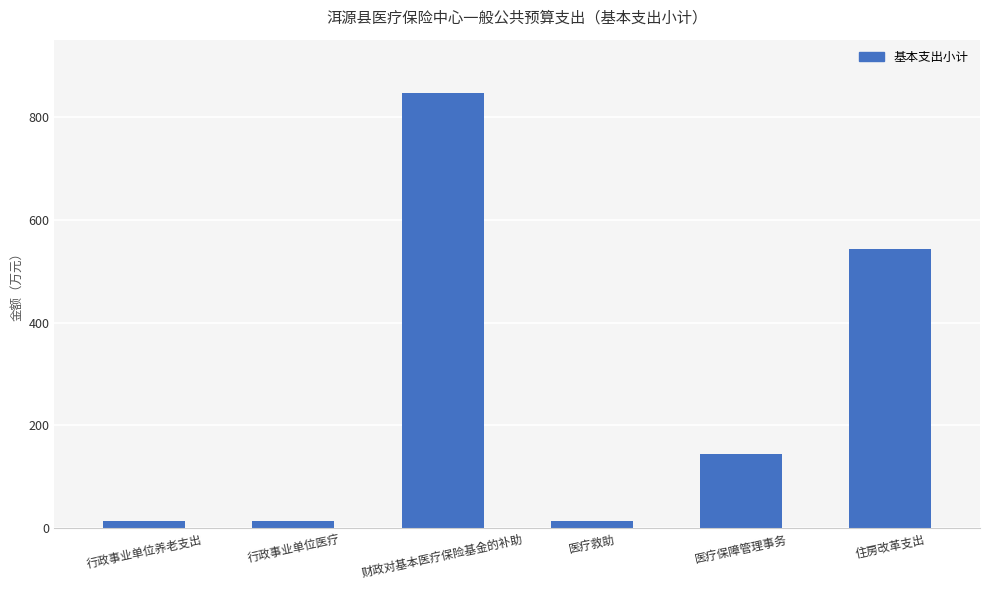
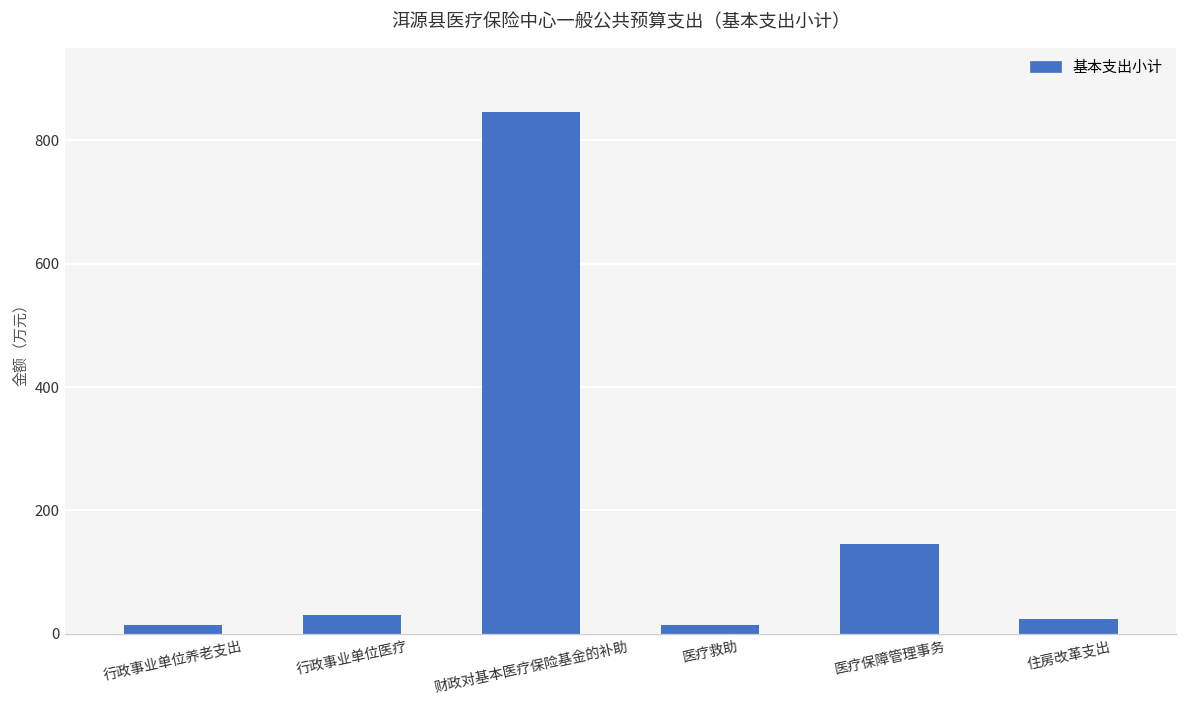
  {
    "行政事业单位养老支出": 10,
-   "行政事业单位医疗": 10,
+   "行政事业单位医疗": 30,
    "财政对基本医疗保险基金的补助": 850,
    "医疗救助": 20,
    "医疗保障管理事务": 150,
-   "住房改革支出": 540
+   "住房改革支出": 20
  }
